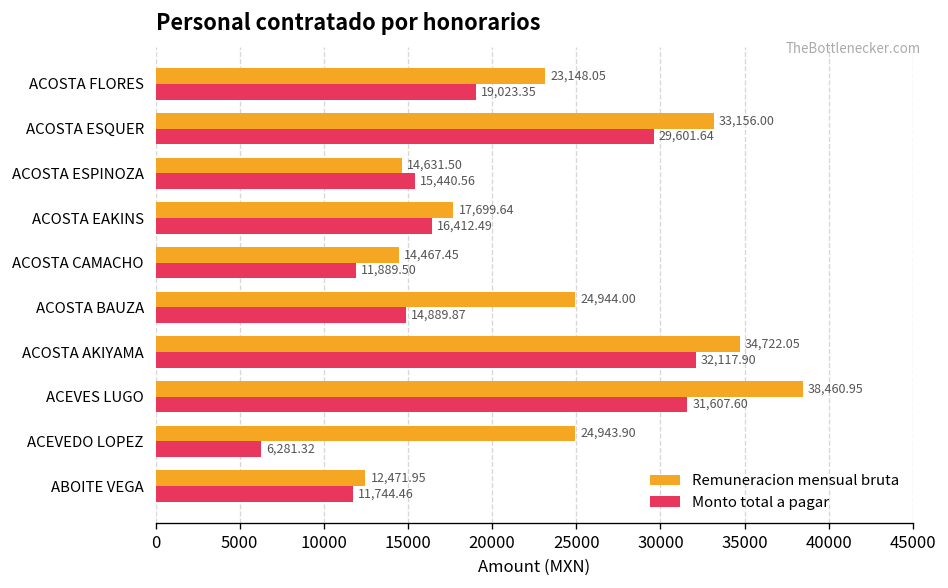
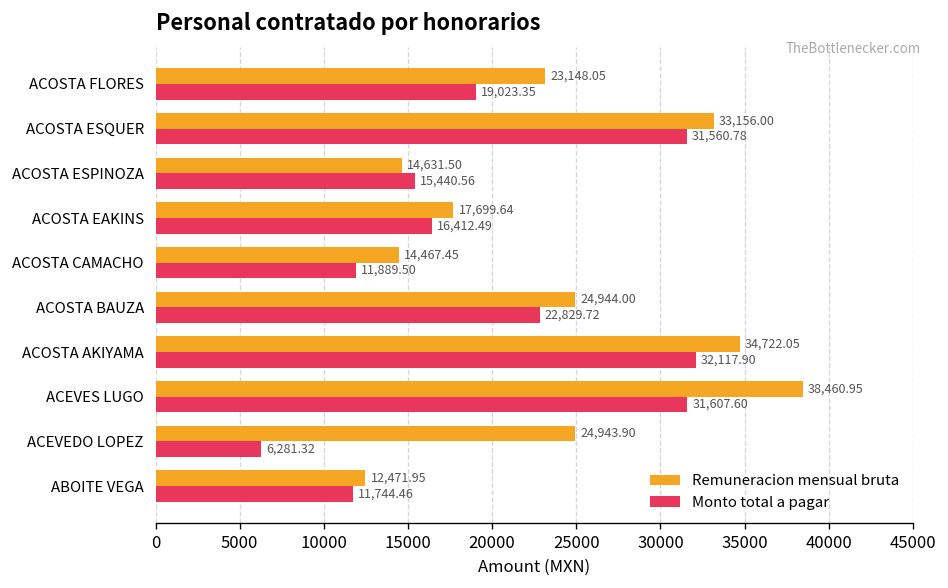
  {
    "Remuneracion mensual bruta": {
      "ACOSTA FLORES": "23,148.05",
      "ACOSTA ESQUER": "33,156.00",
      "ACOSTA ESPINOZA": "14,631.50",
      "ACOSTA EAKINS": "17,699.64",
      "ACOSTA CAMACHO": "14,467.45",
      "ACOSTA BAUZA": "24,944.00",
      "ACOSTA AKIYAMA": "34,722.05",
      "ACEVES LUGO": "38,460.95",
      "ACEVEDO LOPEZ": "24,943.90",
      "ABOITE VEGA": "12,471.95"
    },
    "Monto total a pagar": {
      "ACOSTA FLORES": "19,023.35",
-     "ACOSTA ESQUER": "29,601.64",
+     "ACOSTA ESQUER": "31,560.78",
      "ACOSTA ESPINOZA": "15,440.56",
      "ACOSTA EAKINS": "16,412.49",
      "ACOSTA CAMACHO": "11,889.50",
-     "ACOSTA BAUZA": "14,889.87",
+     "ACOSTA BAUZA": "22,829.72",
      "ACOSTA AKIYAMA": "32,117.90",
      "ACEVES LUGO": "31,607.60",
      "ACEVEDO LOPEZ": "6,281.32",
      "ABOITE VEGA": "11,744.46"
    }
  }
